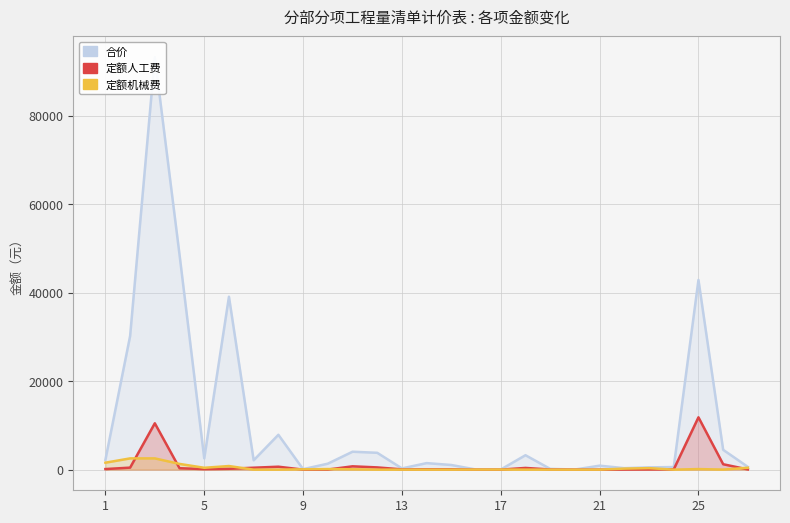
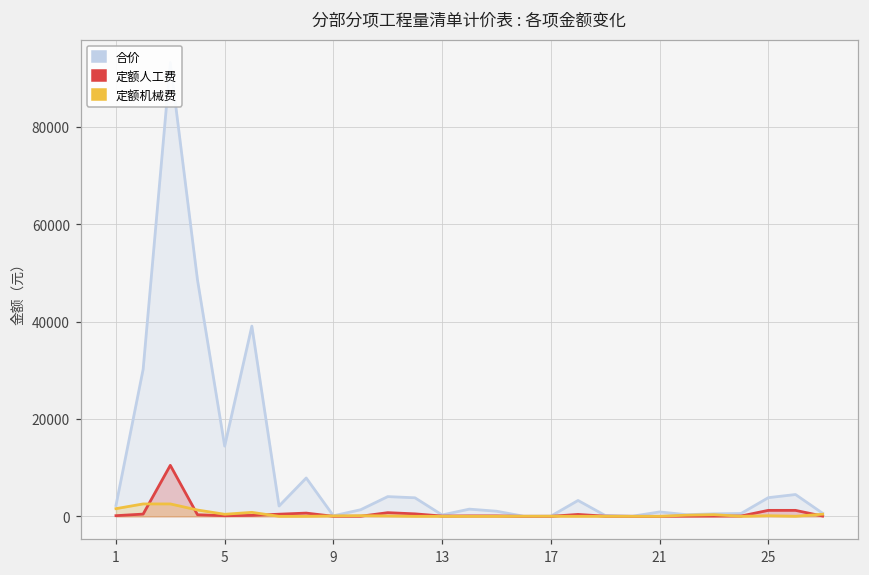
  {
    "合价": {
      "1": 2000,
-     "5": 3000,
+     "5": 14000,
      "21": 1000,
-     "25": 43000
+     "25": 4000
    },
    "定额人工费": {
      "1": 0,
-     "25": 12000
+     "25": 1000
    },
    "定额机械费": {
      "1": 2000,
      "25": 0
    }
  }
